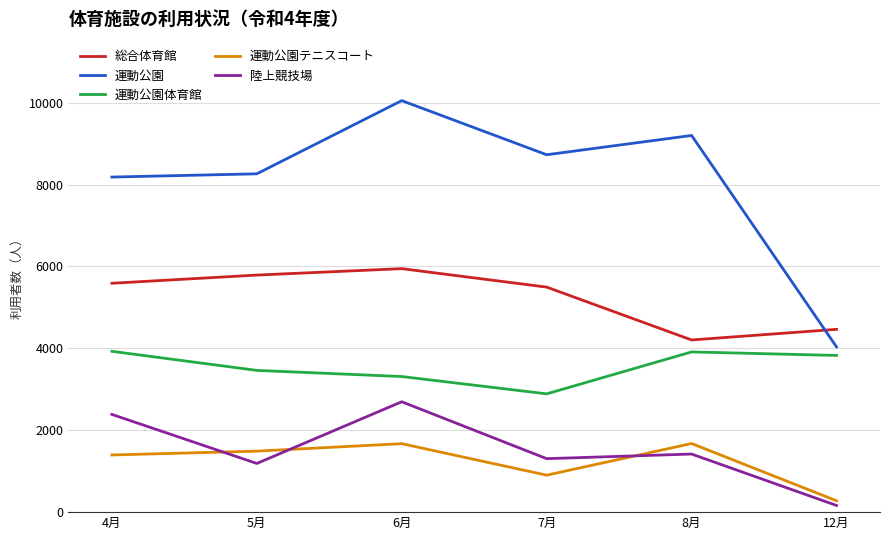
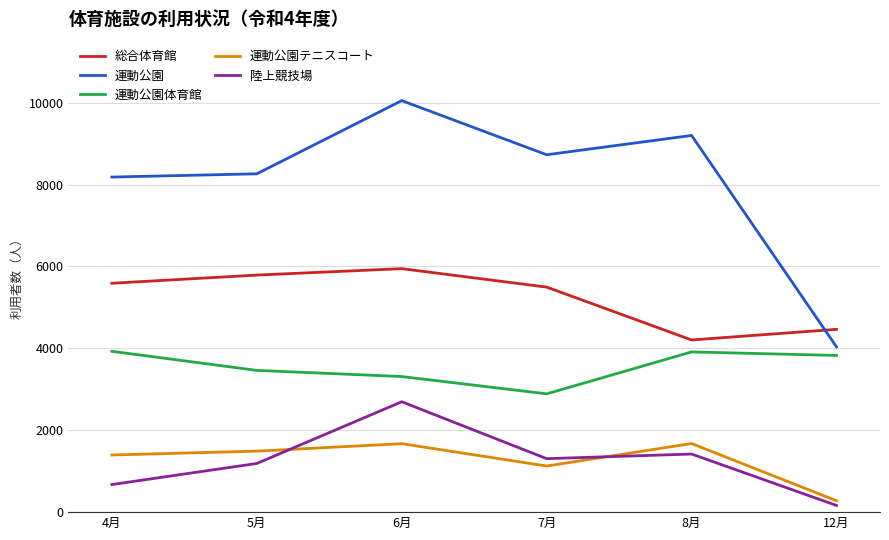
  {
    "総合体育館": {
      "4月": 5600,
      "5月": 5800,
      "6月": 5900,
      "7月": 5500,
      "8月": 4200,
      "12月": 4500
    },
    "運動公園": {
      "4月": 8200,
      "5月": 8300,
      "6月": 10100,
      "7月": 8700,
      "8月": 9200,
      "12月": 4000
    },
    "運動公園体育館": {
      "4月": 3900,
      "5月": 3500,
      "6月": 3300,
      "7月": 2900,
      "8月": 3900,
      "12月": 3800
    },
    "運動公園テニスコート": {
      "4月": 1400,
      "5月": 1500,
      "6月": 1700,
-     "7月": 900,
+     "7月": 1100,
      "8月": 1700,
      "12月": 300
    },
    "陸上競技場": {
-     "4月": 2400,
+     "4月": 700,
      "5月": 1200,
      "6月": 2700,
      "7月": 1300,
      "8月": 1400,
      "12月": 200
    }
  }
